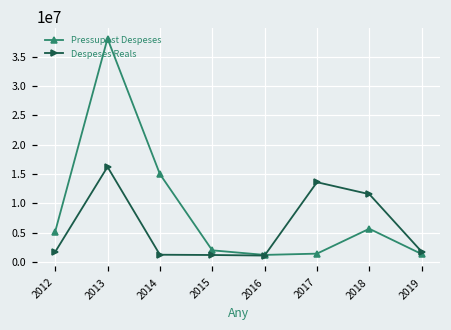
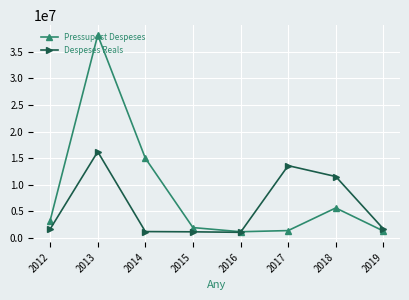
  {
    "Pressupost Despeses": {
-     "2012": 5000000,
+     "2012": 3000000,
      "2013": 38000000,
      "2014": 15000000,
      "2015": 2000000,
      "2017": 1000000,
      "2018": 6000000
    },
    "Despeses Reals": {
      "2012": 2000000,
      "2013": 16000000,
      "2014": 1000000,
      "2015": 1000000,
      "2017": 14000000,
      "2018": 12000000
    }
  }
